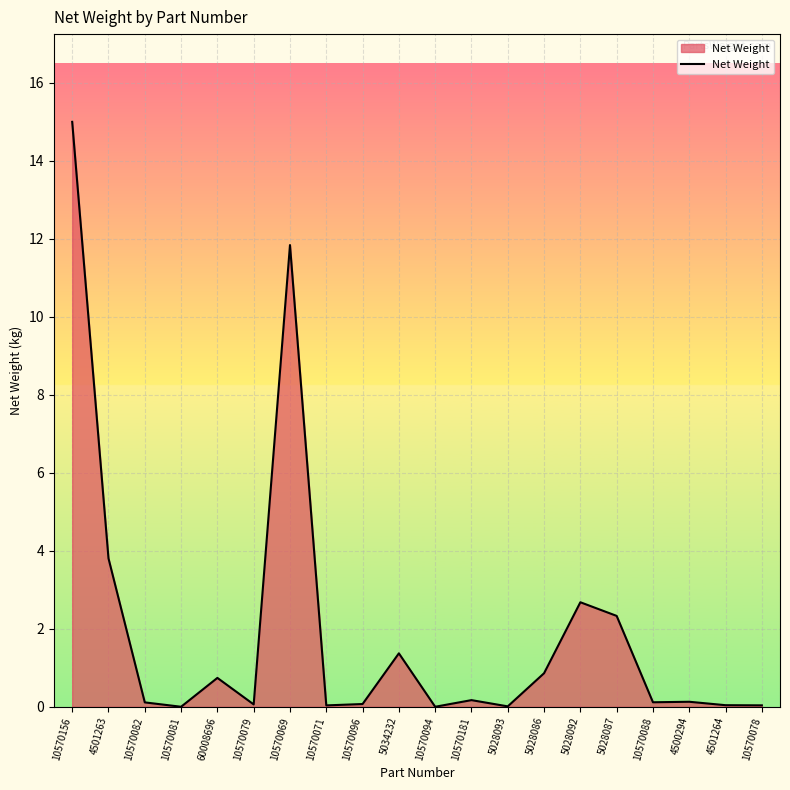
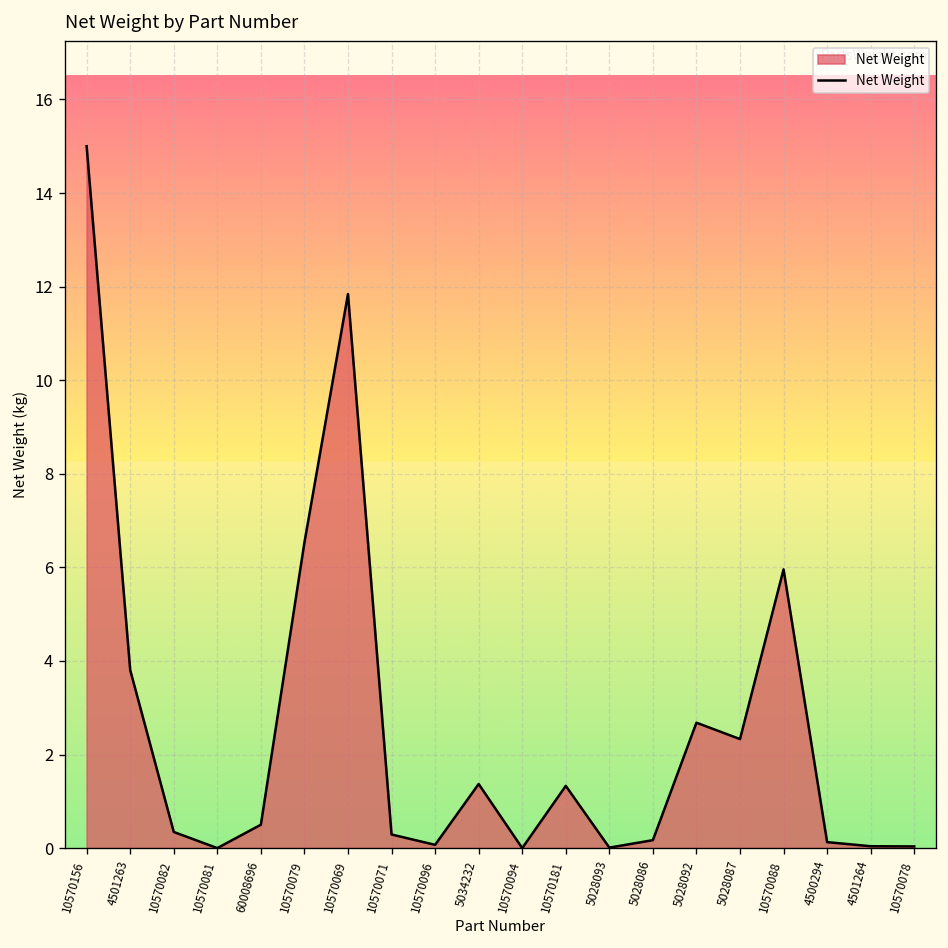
  {
    "10570156": 15.0,
    "4501263": 3.8,
-   "10570082": 0.1,
+   "10570082": 0.3,
    "10570081": 0.0,
-   "60008696": 0.7,
-   "10570079": 0.1,
+   "60008696": 0.5,
+   "10570079": 6.5,
    "10570069": 11.8,
-   "10570071": 0.0,
+   "10570071": 0.3,
    "10570096": 0.1,
    "5034232": 1.4,
    "10570094": 0.0,
-   "10570181": 0.2,
+   "10570181": 1.3,
    "5028093": 0.0,
-   "5028086": 0.9,
+   "5028086": 0.2,
    "5028092": 2.7,
    "5028087": 2.3,
-   "10570088": 0.1,
+   "10570088": 6.0,
    "4500294": 0.1,
    "4501264": 0.0,
    "10570078": 0.0
  }
